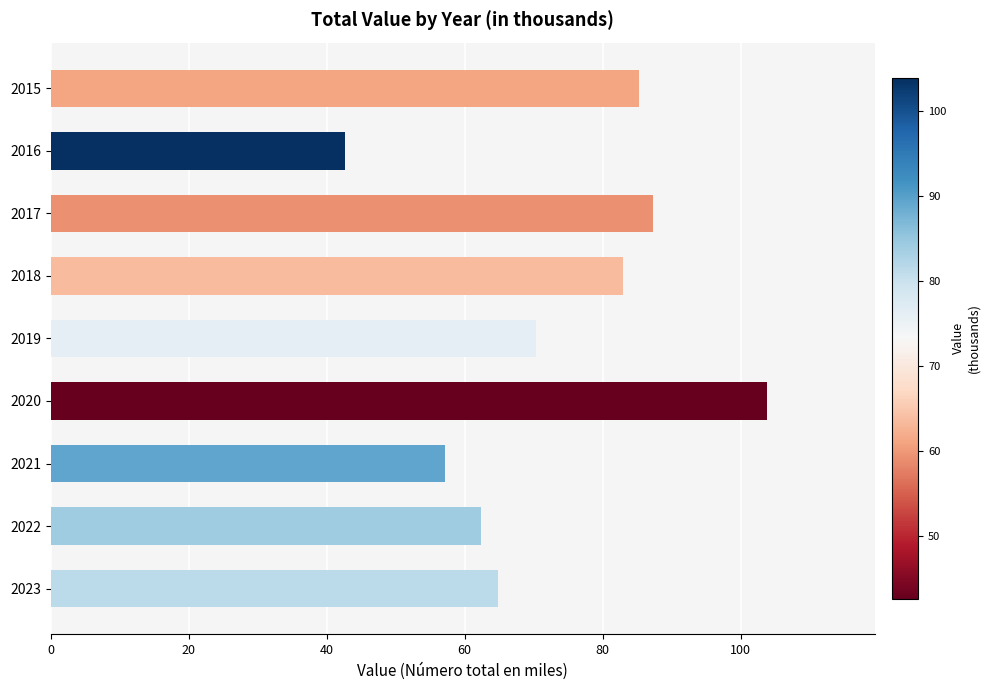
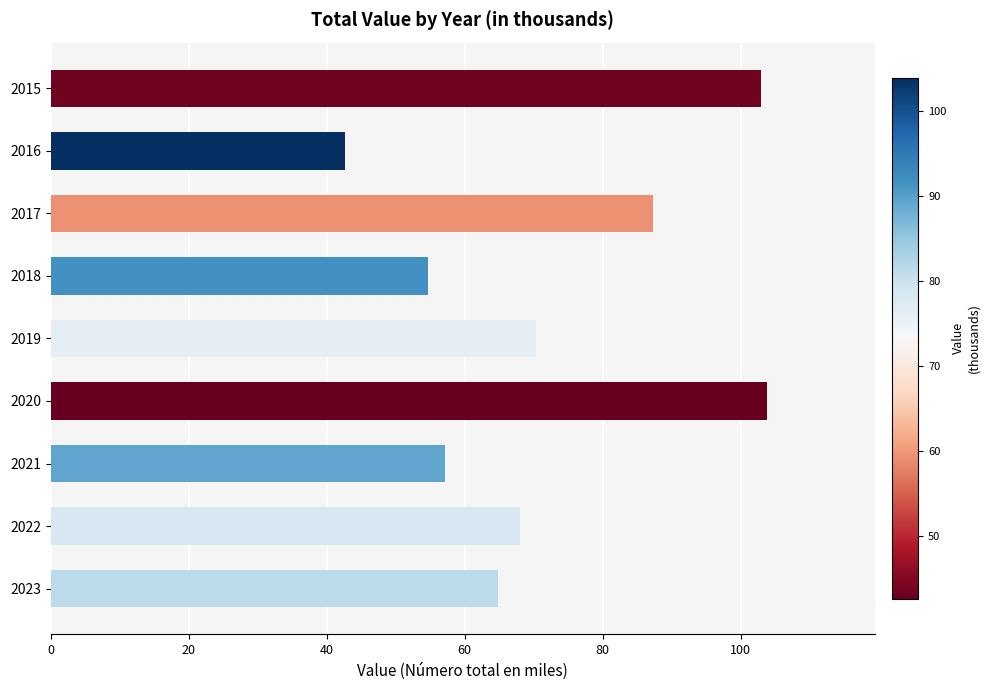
  {
-   "2015": 85,
+   "2015": 103,
    "2016": 43,
    "2017": 87,
-   "2018": 83,
+   "2018": 55,
    "2019": 70,
    "2020": 104,
    "2021": 57,
-   "2022": 62,
+   "2022": 68,
    "2023": 65
  }
